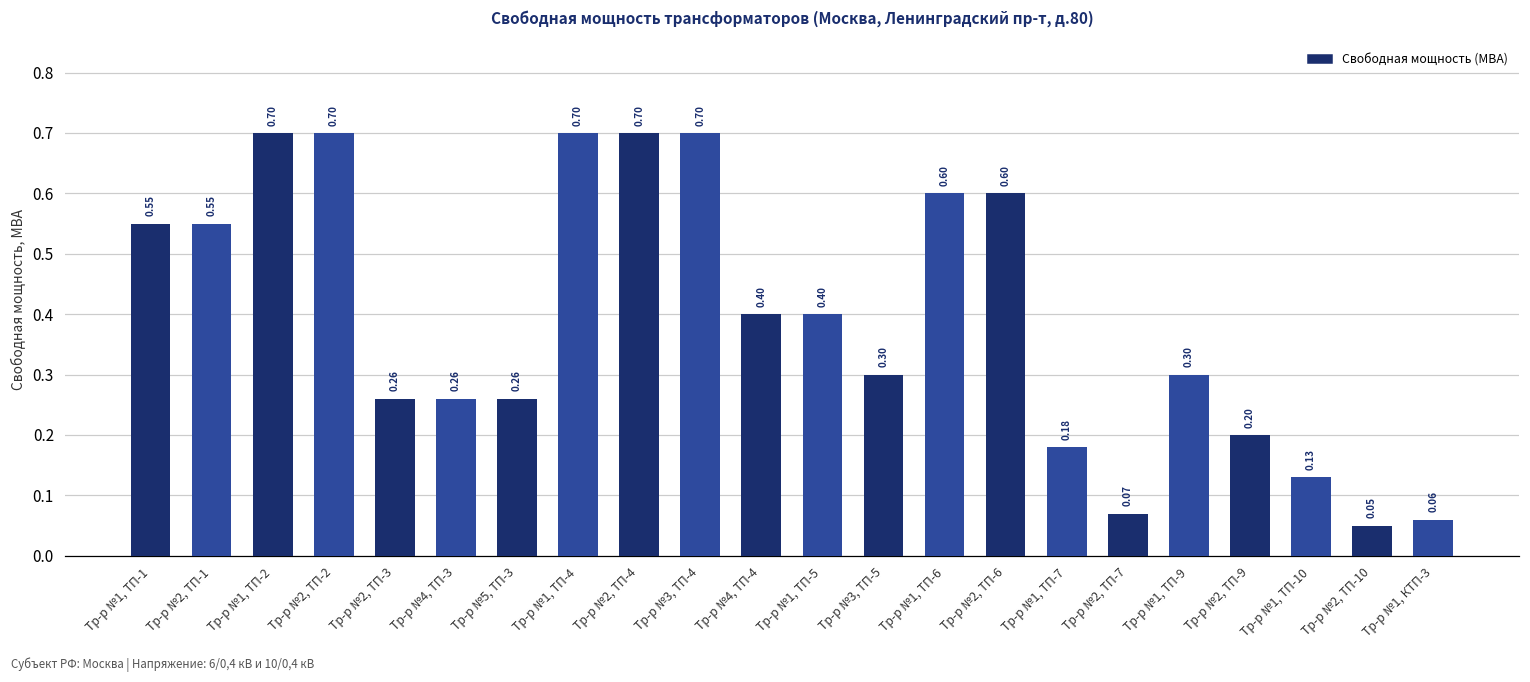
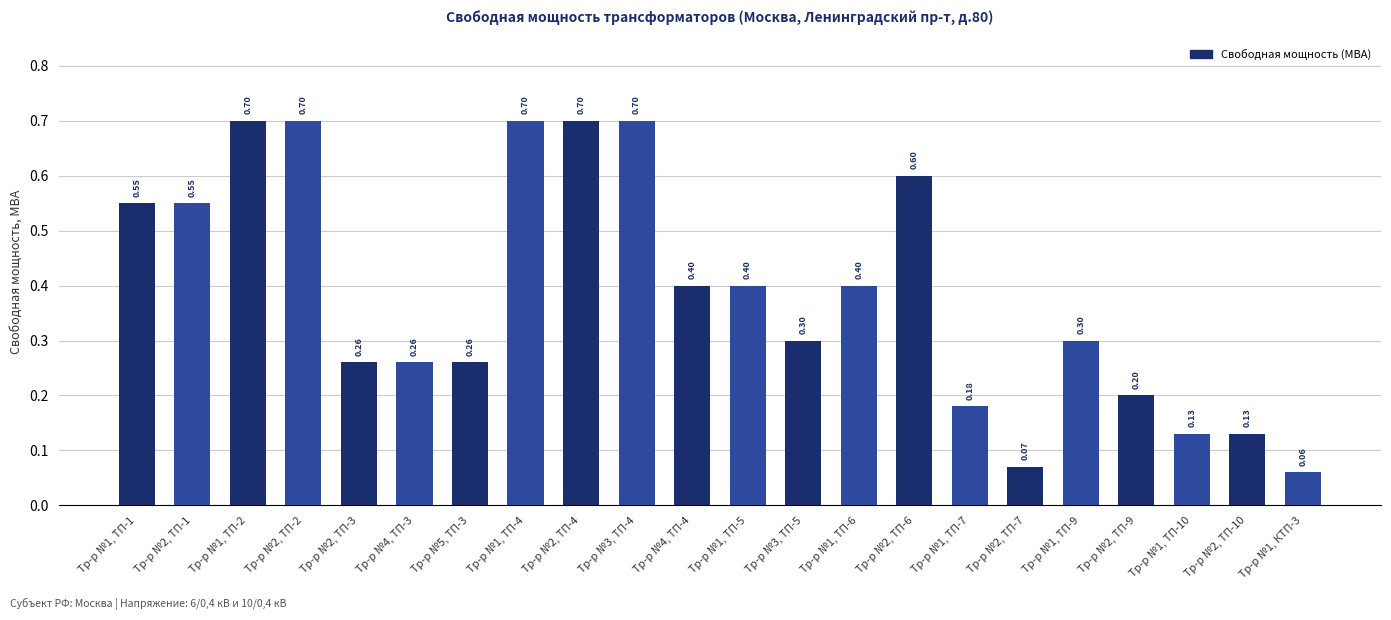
  {
    "Тр-р №1, ТП-1": 0.55,
    "Тр-р №2, ТП-1": 0.55,
    "Тр-р №1, ТП-2": 0.70,
    "Тр-р №2, ТП-2": 0.70,
    "Тр-р №2, ТП-3": 0.26,
    "Тр-р №4, ТП-3": 0.26,
    "Тр-р №5, ТП-3": 0.26,
    "Тр-р №1, ТП-4": 0.70,
    "Тр-р №2, ТП-4": 0.70,
    "Тр-р №3, ТП-4": 0.70,
    "Тр-р №4, ТП-4": 0.40,
    "Тр-р №1, ТП-5": 0.40,
    "Тр-р №3, ТП-5": 0.30,
-   "Тр-р №1, ТП-6": 0.60,
+   "Тр-р №1, ТП-6": 0.40,
    "Тр-р №2, ТП-6": 0.60,
    "Тр-р №1, ТП-7": 0.18,
    "Тр-р №2, ТП-7": 0.07,
    "Тр-р №1, ТП-9": 0.30,
    "Тр-р №2, ТП-9": 0.20,
    "Тр-р №1, ТП-10": 0.13,
-   "Тр-р №2, ТП-10": 0.05,
+   "Тр-р №2, ТП-10": 0.13,
    "Тр-р №1, КТП-3": 0.06
  }
